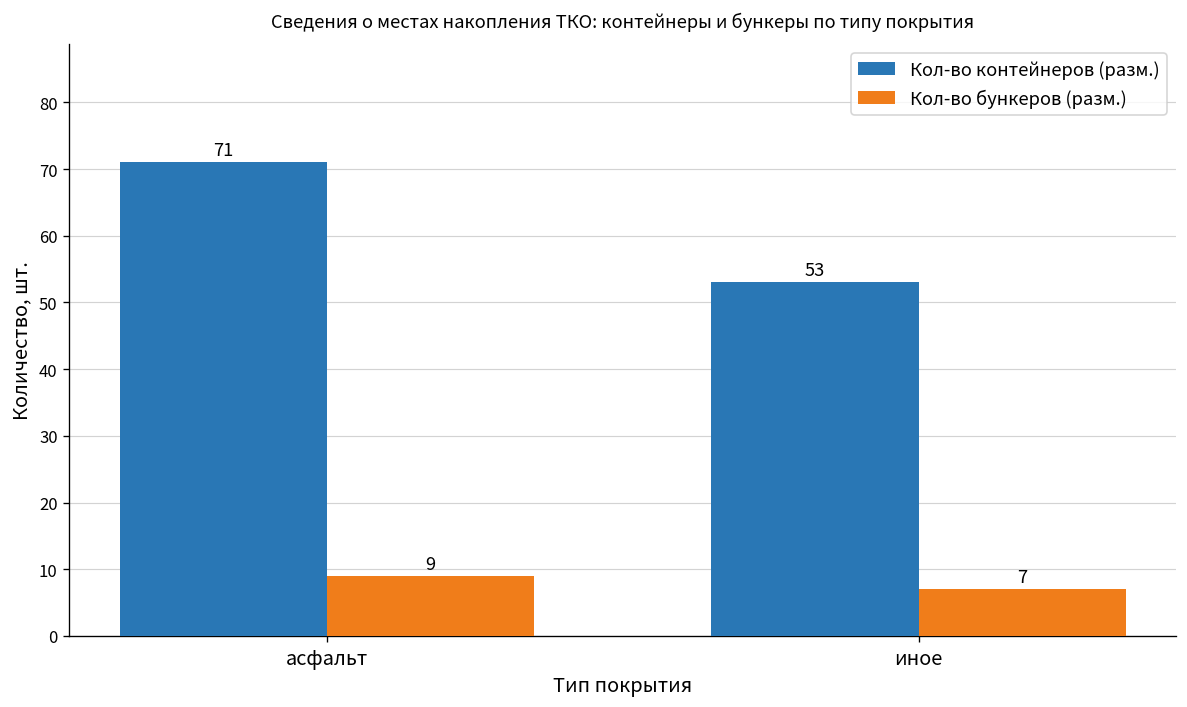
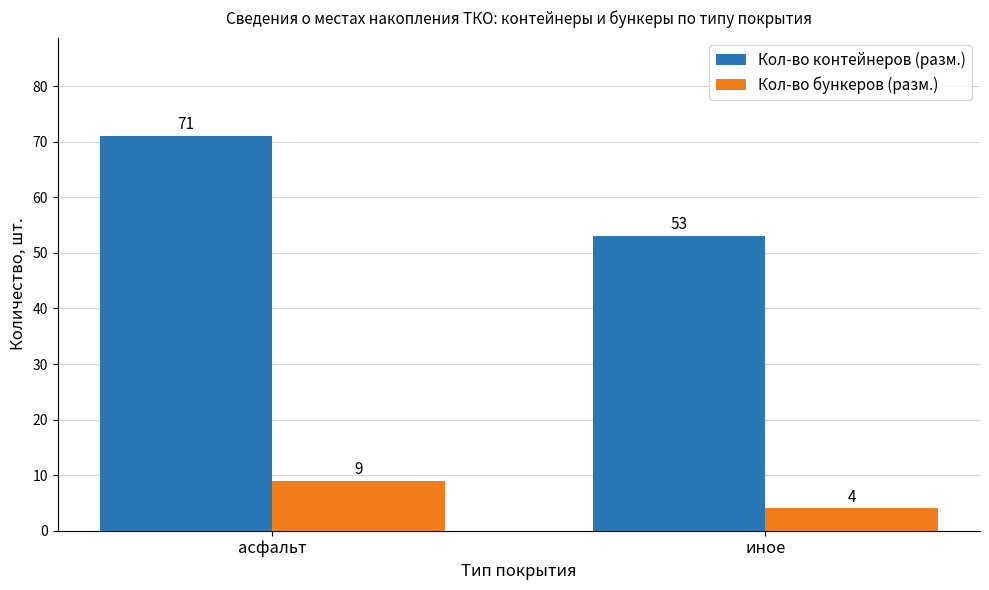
  {
    "Кол-во контейнеров (разм.)": {
      "асфальт": 71,
      "иное": 53
    },
    "Кол-во бункеров (разм.)": {
      "асфальт": 9,
-     "иное": 7
+     "иное": 4
    }
  }
